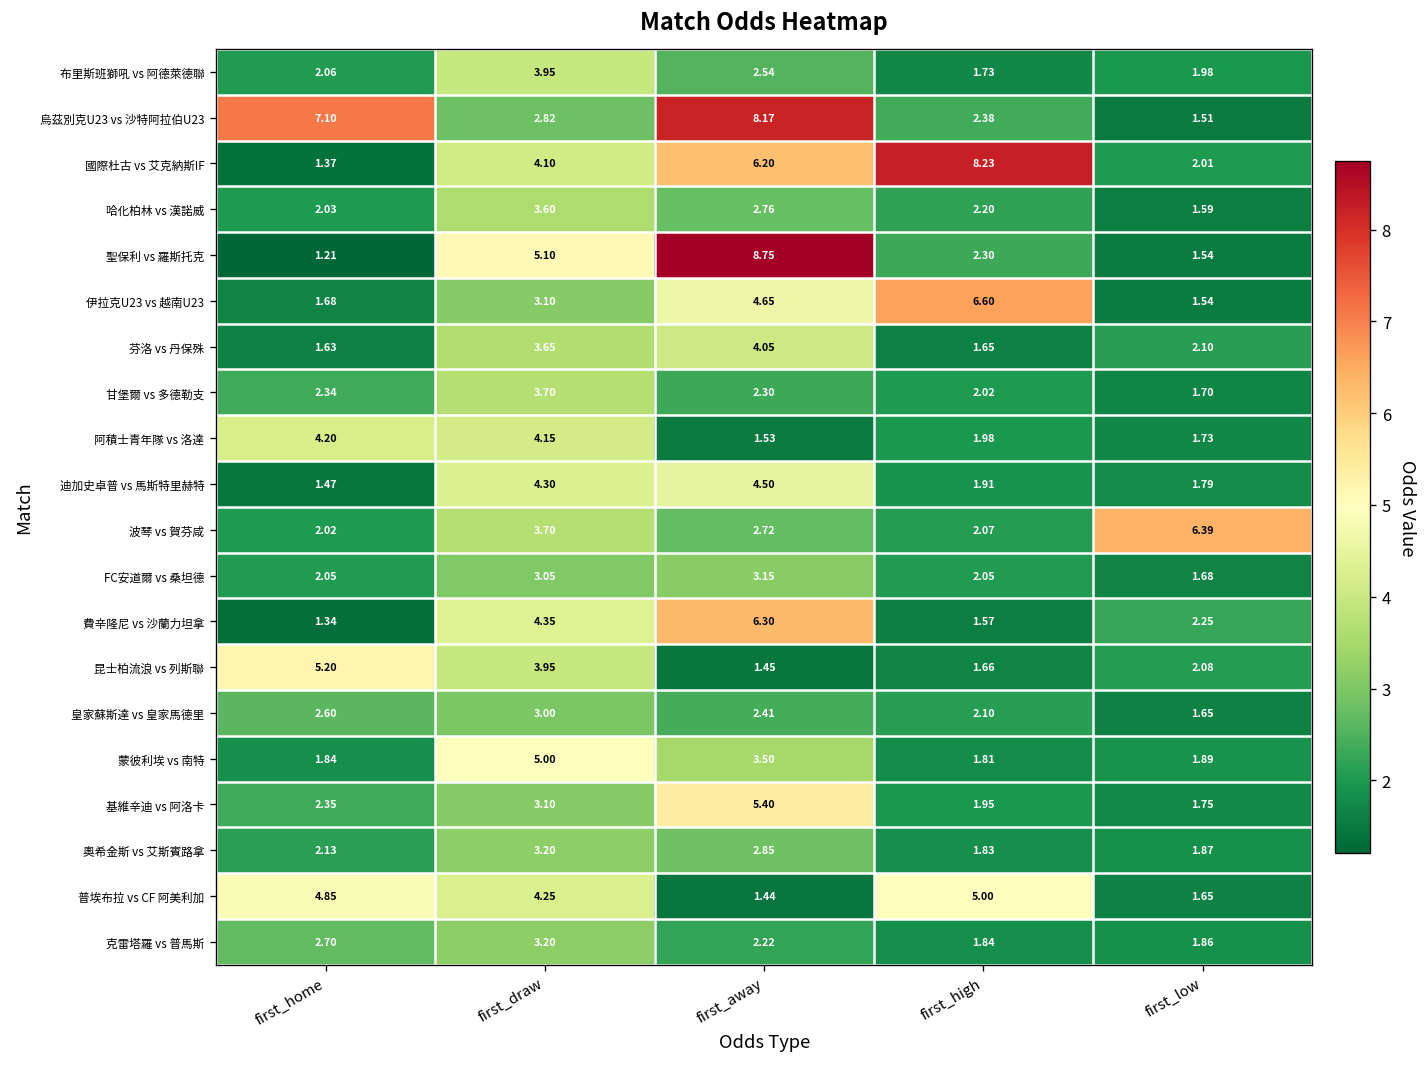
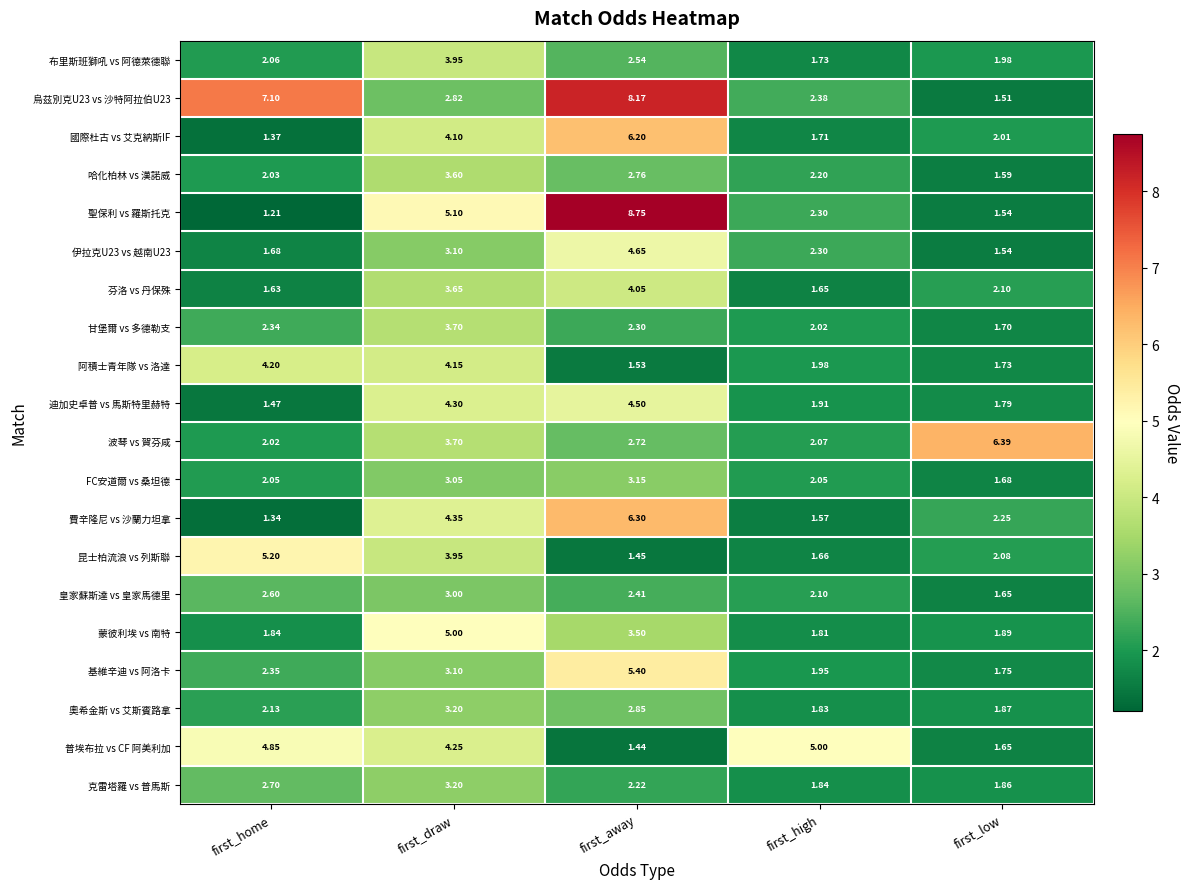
  {
    "布里斯班獅吼 vs 阿德萊德聯": {
      "first_home": 2.06,
      "first_draw": 3.95,
      "first_away": 2.54,
      "first_high": 1.73,
      "first_low": 1.98
    },
    "烏茲別克U23 vs 沙特阿拉伯U23": {
      "first_home": 7.10,
      "first_draw": 2.82,
      "first_away": 8.17,
      "first_high": 2.38,
      "first_low": 1.51
    },
    "國際杜古 vs 艾克納斯IF": {
      "first_home": 1.37,
      "first_draw": 4.10,
      "first_away": 6.20,
-     "first_high": 8.23,
+     "first_high": 1.71,
      "first_low": 2.01
    },
    "哈化柏林 vs 漢諾威": {
      "first_home": 2.03,
      "first_draw": 3.60,
      "first_away": 2.76,
      "first_high": 2.20,
      "first_low": 1.59
    },
    "聖保利 vs 羅斯托克": {
      "first_home": 1.21,
      "first_draw": 5.10,
      "first_away": 8.75,
      "first_high": 2.30,
      "first_low": 1.54
    },
    "伊拉克U23 vs 越南U23": {
      "first_home": 1.68,
      "first_draw": 3.10,
      "first_away": 4.65,
-     "first_high": 6.60,
+     "first_high": 2.30,
      "first_low": 1.54
    },
    "芬洛 vs 丹保殊": {
      "first_home": 1.63,
      "first_draw": 3.65,
      "first_away": 4.05,
      "first_high": 1.65,
      "first_low": 2.10
    },
    "甘堡爾 vs 多德勒支": {
      "first_home": 2.34,
      "first_draw": 3.70,
      "first_away": 2.30,
      "first_high": 2.02,
      "first_low": 1.70
    },
    "阿積士青年隊 vs 洛達": {
      "first_home": 4.20,
      "first_draw": 4.15,
      "first_away": 1.53,
      "first_high": 1.98,
      "first_low": 1.73
    },
    "迪加史卓普 vs 馬斯特里赫特": {
      "first_home": 1.47,
      "first_draw": 4.30,
      "first_away": 4.50,
      "first_high": 1.91,
      "first_low": 1.79
    },
    "波琴 vs 賀芬咸": {
      "first_home": 2.02,
      "first_draw": 3.70,
      "first_away": 2.72,
      "first_high": 2.07,
      "first_low": 6.39
    },
    "FC安道爾 vs 桑坦德": {
      "first_home": 2.05,
      "first_draw": 3.05,
      "first_away": 3.15,
      "first_high": 2.05,
      "first_low": 1.68
    },
    "費辛隆尼 vs 沙蘭力坦拿": {
      "first_home": 1.34,
      "first_draw": 4.35,
      "first_away": 6.30,
      "first_high": 1.57,
      "first_low": 2.25
    },
    "昆士柏流浪 vs 列斯聯": {
      "first_home": 5.20,
      "first_draw": 3.95,
      "first_away": 1.45,
      "first_high": 1.66,
      "first_low": 2.08
    },
    "皇家蘇斯達 vs 皇家馬德里": {
      "first_home": 2.60,
      "first_draw": 3.00,
      "first_away": 2.41,
      "first_high": 2.10,
      "first_low": 1.65
    },
    "蒙彼利埃 vs 南特": {
      "first_home": 1.84,
      "first_draw": 5.00,
      "first_away": 3.50,
      "first_high": 1.81,
      "first_low": 1.89
    },
    "基維辛迪 vs 阿洛卡": {
      "first_home": 2.35,
      "first_draw": 3.10,
      "first_away": 5.40,
      "first_high": 1.95,
      "first_low": 1.75
    },
    "奧希金斯 vs 艾斯賓路拿": {
      "first_home": 2.13,
      "first_draw": 3.20,
      "first_away": 2.85,
      "first_high": 1.83,
      "first_low": 1.87
    },
    "普埃布拉 vs CF 阿美利加": {
      "first_home": 4.85,
      "first_draw": 4.25,
      "first_away": 1.44,
      "first_high": 5.00,
      "first_low": 1.65
    },
    "克雷塔羅 vs 普馬斯": {
      "first_home": 2.70,
      "first_draw": 3.20,
      "first_away": 2.22,
      "first_high": 1.84,
      "first_low": 1.86
    }
  }
